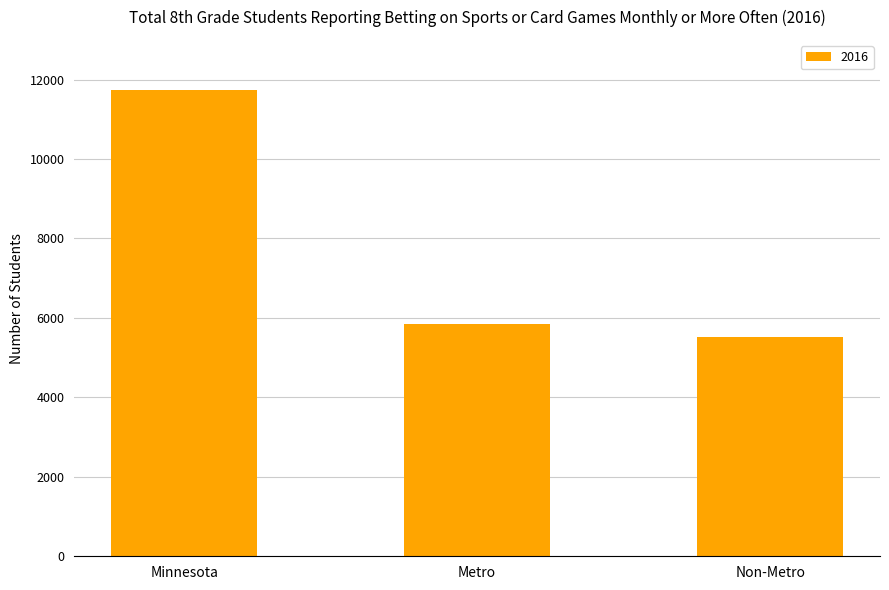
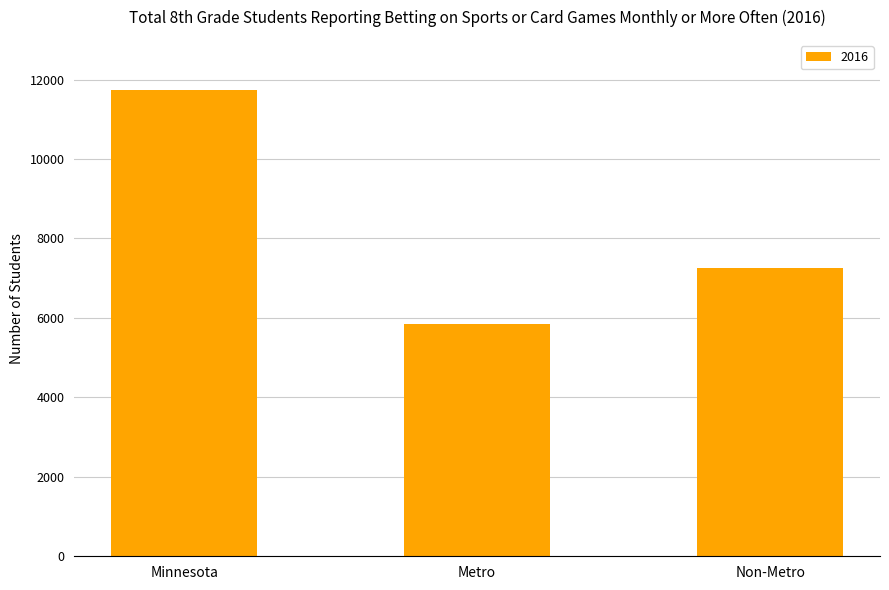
  {
    "Minnesota": 11700,
    "Metro": 5900,
-   "Non-Metro": 5500
+   "Non-Metro": 7300
  }
